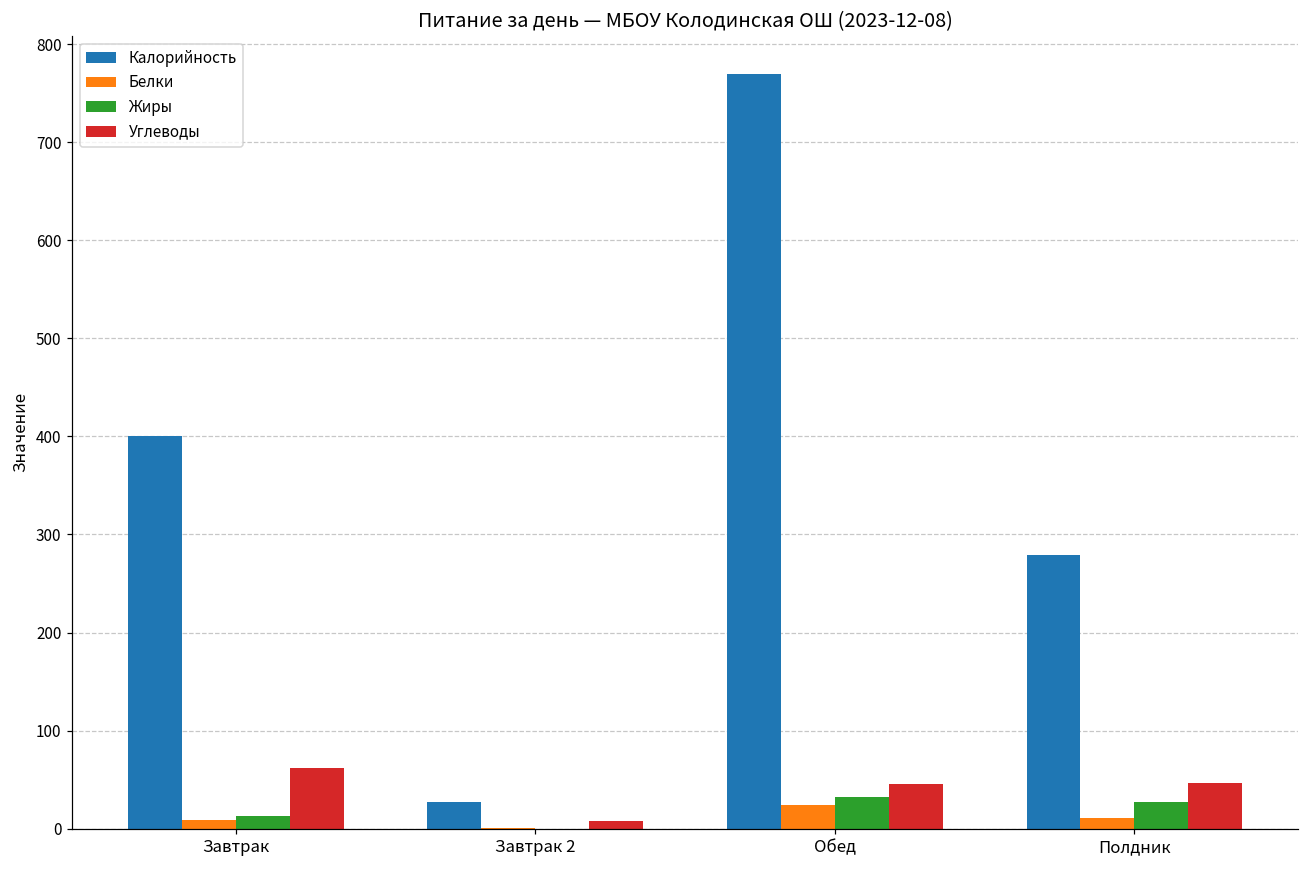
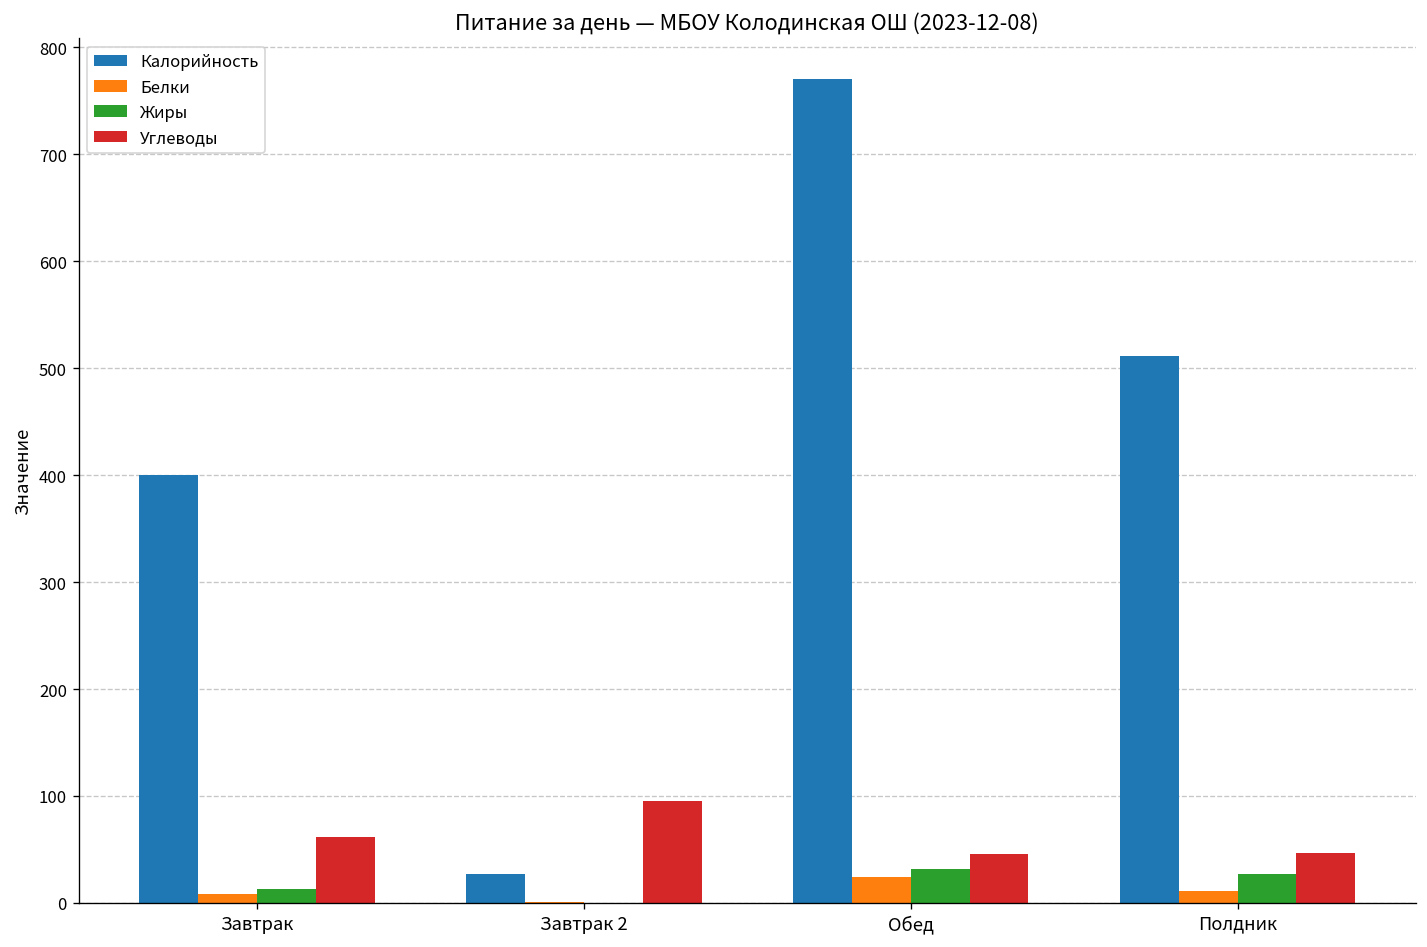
  {
    "Калорийность": {
      "Завтрак": 400,
      "Завтрак 2": 30,
      "Обед": 770,
-     "Полдник": 280
+     "Полдник": 510
    },
    "Белки": {
      "Завтрак": 10,
      "Обед": 20,
      "Полдник": 10
    },
    "Жиры": {
      "Завтрак": 10,
      "Завтрак 2": 0,
      "Обед": 30,
      "Полдник": 30
    },
    "Углеводы": {
      "Завтрак": 60,
-     "Завтрак 2": 10,
+     "Завтрак 2": 100,
      "Обед": 50,
      "Полдник": 50
    }
  }
